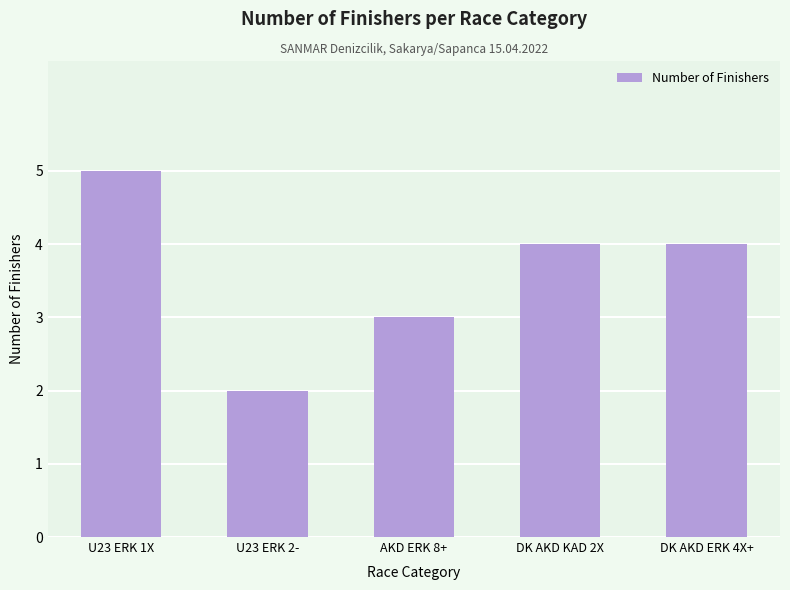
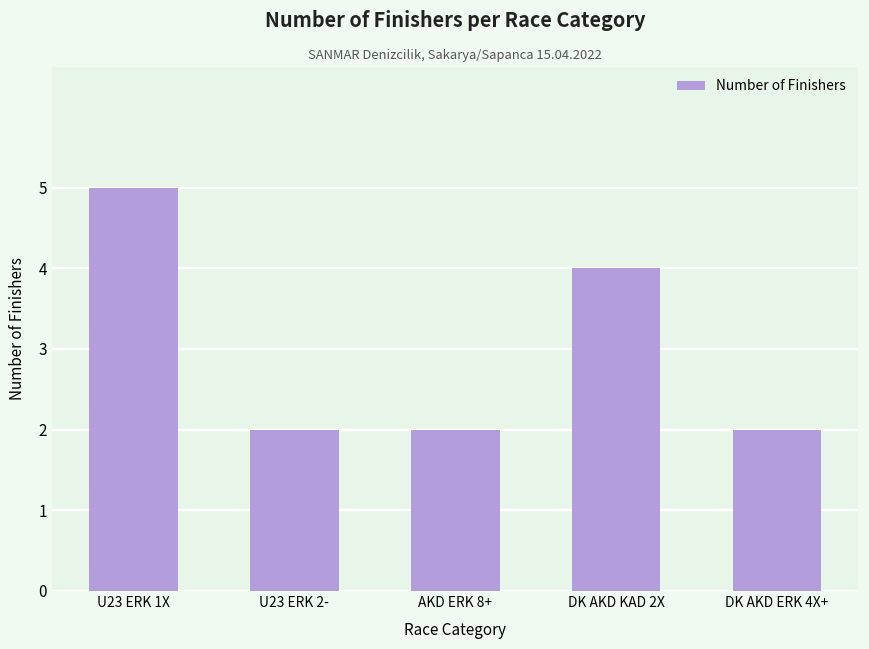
  {
    "U23 ERK 1X": 5,
    "U23 ERK 2-": 2,
-   "AKD ERK 8+": 3,
+   "AKD ERK 8+": 2,
    "DK AKD KAD 2X": 4,
-   "DK AKD ERK 4X+": 4
+   "DK AKD ERK 4X+": 2
  }
